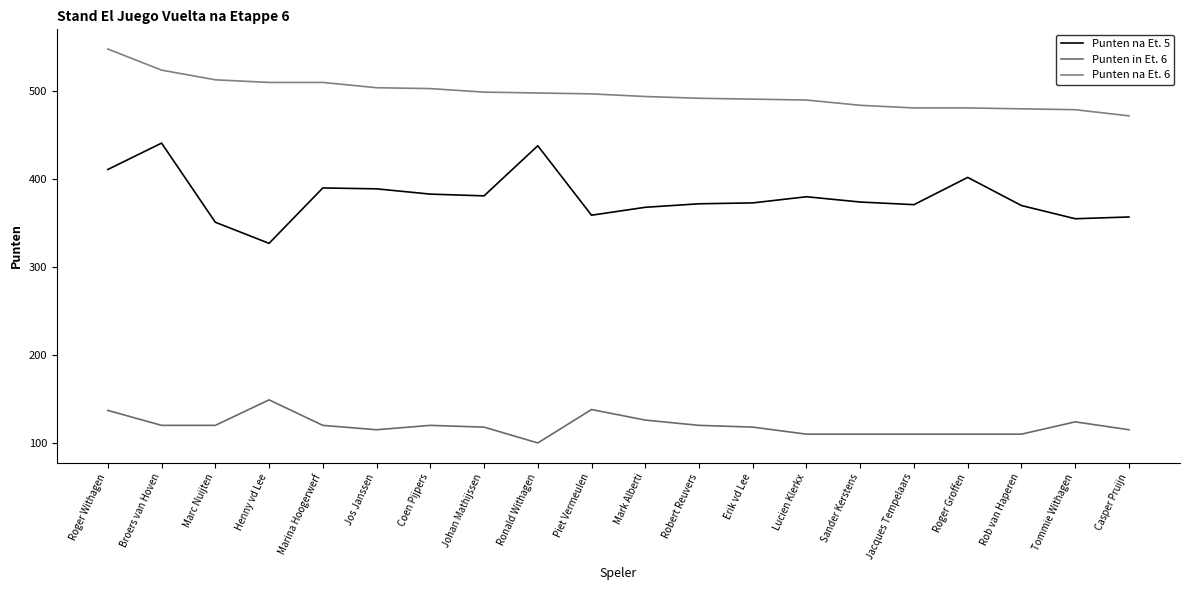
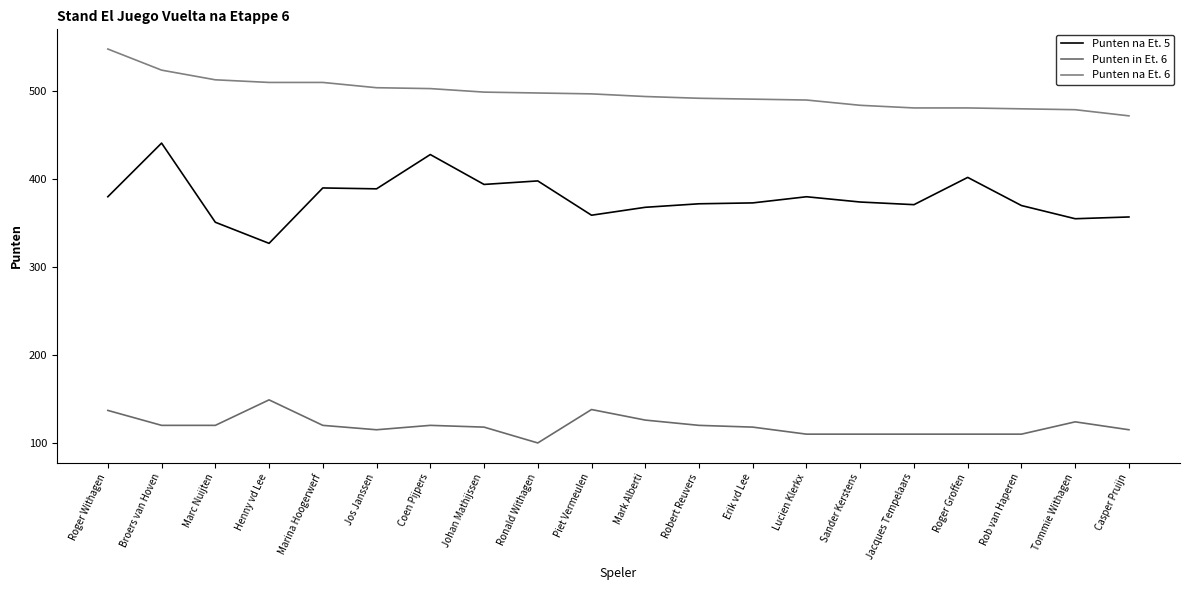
  {
    "Punten na Et. 5": {
-     "Roger Withagen": 410,
+     "Roger Withagen": 380,
      "Broers van Hoven": 440,
      "Marc Nuijten": 350,
      "Henny vd Lee": 330,
      "Marina Hoogerwerf": 390,
      "Jos Janssen": 390,
-     "Coen Pijpers": 380,
-     "Johan Mathijssen": 380,
-     "Ronald Withagen": 440,
+     "Coen Pijpers": 430,
+     "Johan Mathijssen": 390,
+     "Ronald Withagen": 400,
      "Piet Vermeulen": 360,
      "Mark Alberti": 370,
      "Robert Reuvers": 370,
      "Erik vd Lee": 370,
      "Lucien Klerkx": 380,
      "Sander Kerstens": 370,
      "Jacques Tempelaars": 370,
      "Roger Groffen": 400,
      "Rob van Haperen": 370,
      "Tommie Withagen": 360,
      "Casper Pruijn": 360
    }
  }
